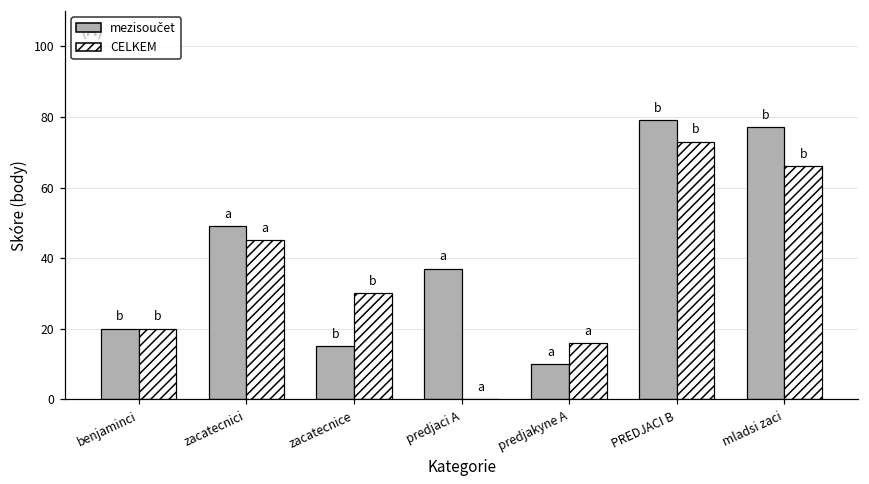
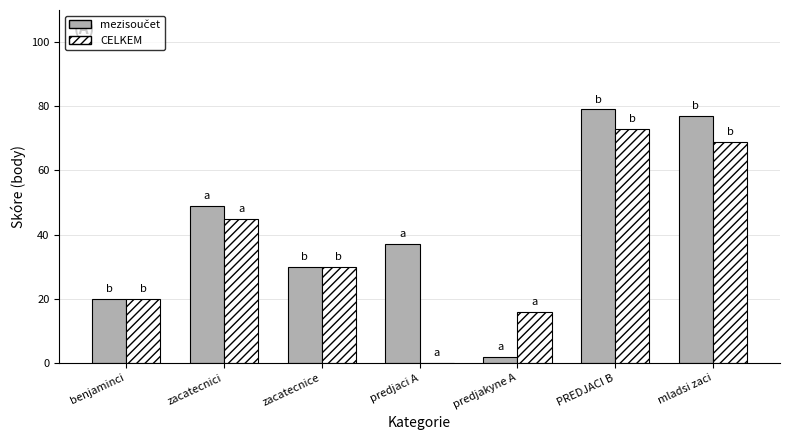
  {
    "mezisoučet": {
      "benjaminci": 20,
      "zacatecnici": 49,
-     "zacatecnice": 15,
+     "zacatecnice": 30,
      "predjaci A": 37,
-     "predjakyne A": 10,
+     "predjakyne A": 2,
      "PREDJACI B": 79,
      "mladsi zaci": 77
    },
    "CELKEM": {
      "benjaminci": 20,
      "zacatecnici": 45,
      "zacatecnice": 30,
      "predjaci A": 0,
      "predjakyne A": 16,
      "PREDJACI B": 73,
-     "mladsi zaci": 66
+     "mladsi zaci": 69
    }
  }
